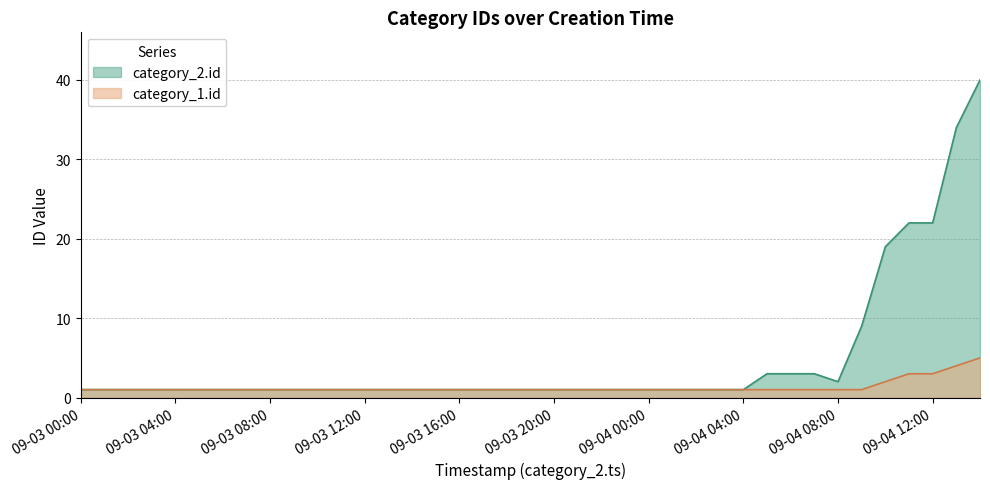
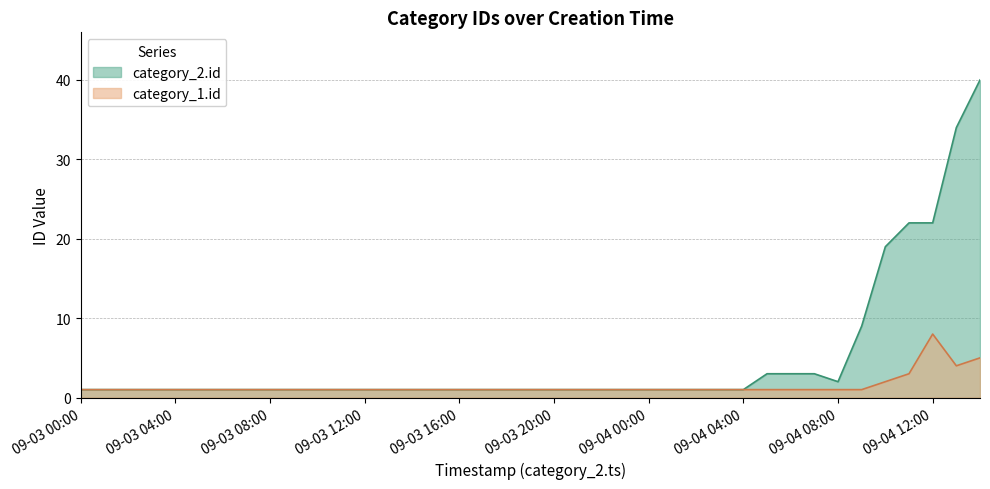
  {
    "category_2.id": {
      "09-04 08:00": 2,
      "09-04 12:00": 22
    },
    "category_1.id": {
      "09-04 08:00": 1,
-     "09-04 12:00": 3
+     "09-04 12:00": 8
    }
  }
